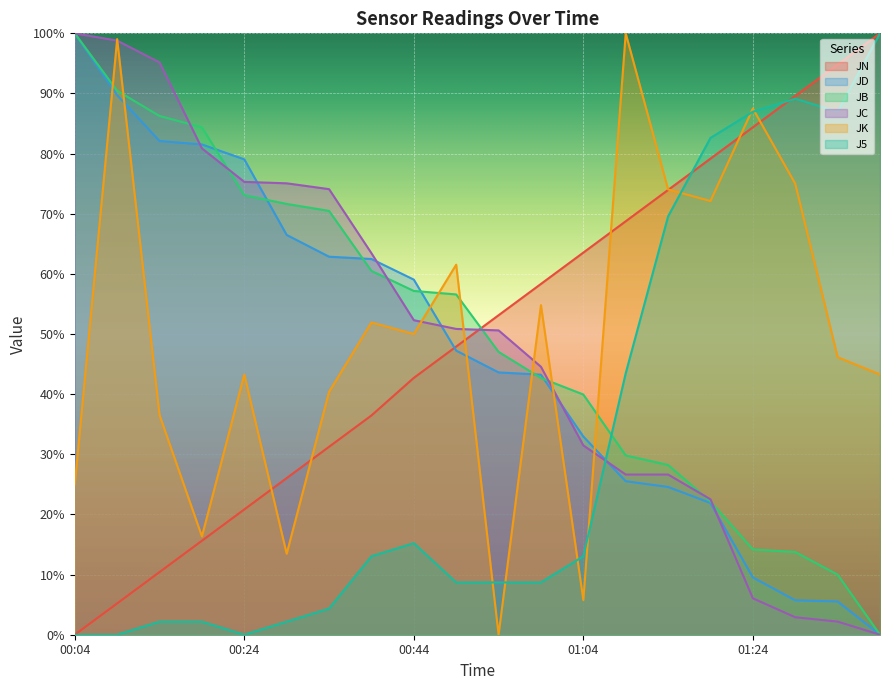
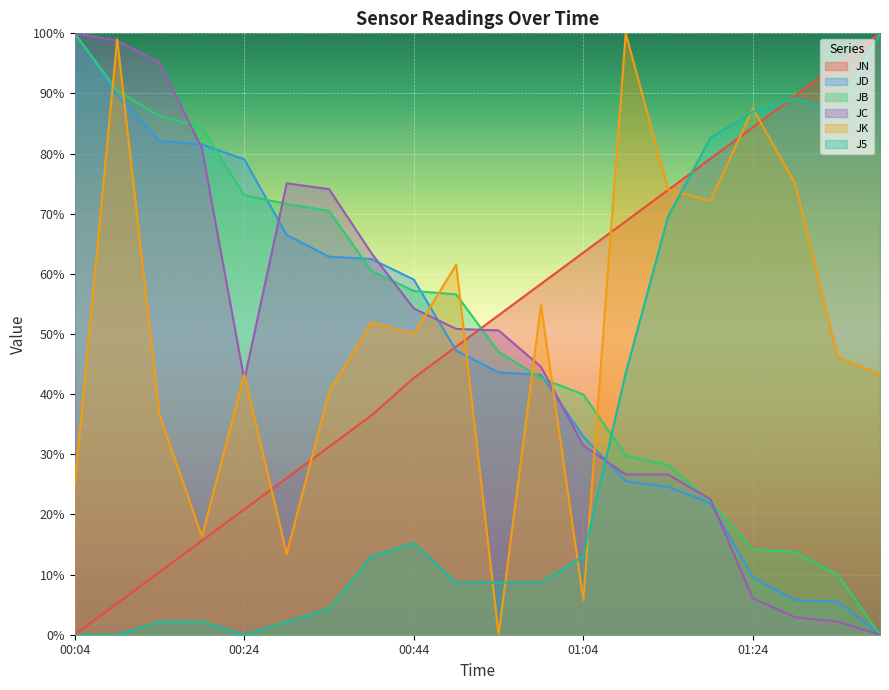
  {
    "JC": {
-     "00:24": "75%",
-     "00:44": "52%",
+     "00:24": "42%",
+     "00:44": "54%",
      "01:04": "31%",
      "01:24": "6%"
    }
  }
